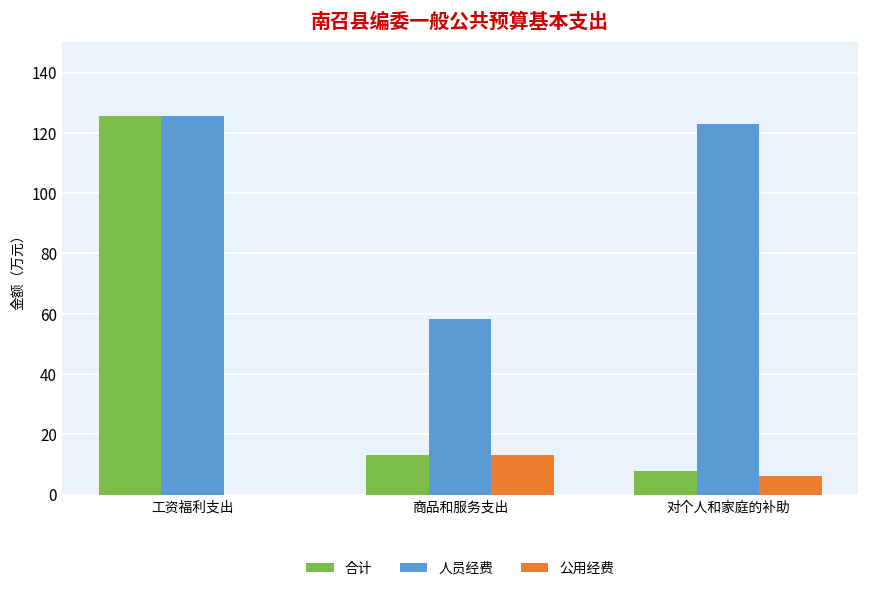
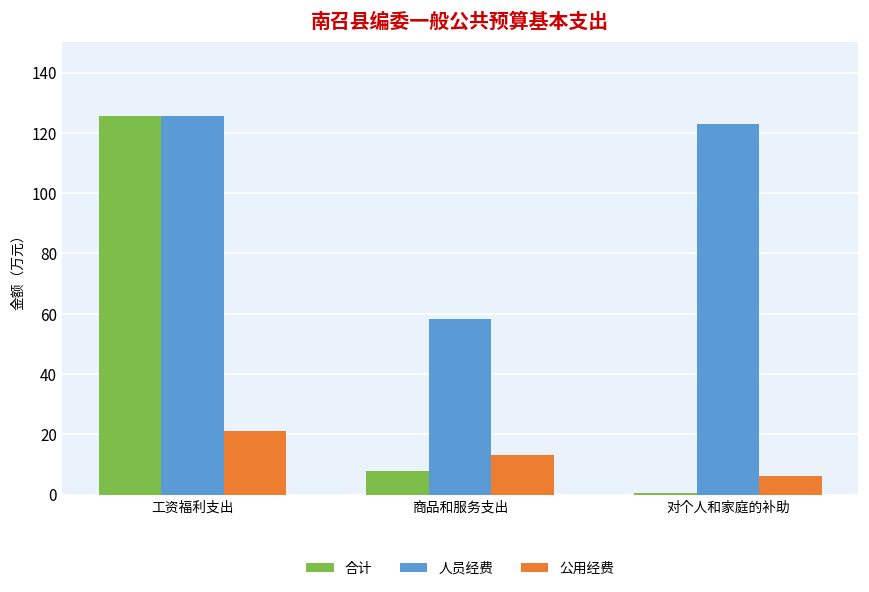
  {
    "合计": {
      "工资福利支出": 126,
-     "商品和服务支出": 13,
-     "对个人和家庭的补助": 8
+     "商品和服务支出": 8,
+     "对个人和家庭的补助": 1
    },
    "人员经费": {
      "工资福利支出": 126,
      "商品和服务支出": 58,
      "对个人和家庭的补助": 123
    },
    "公用经费": {
-     "工资福利支出": 0,
+     "工资福利支出": 21,
      "商品和服务支出": 13,
      "对个人和家庭的补助": 6
    }
  }
